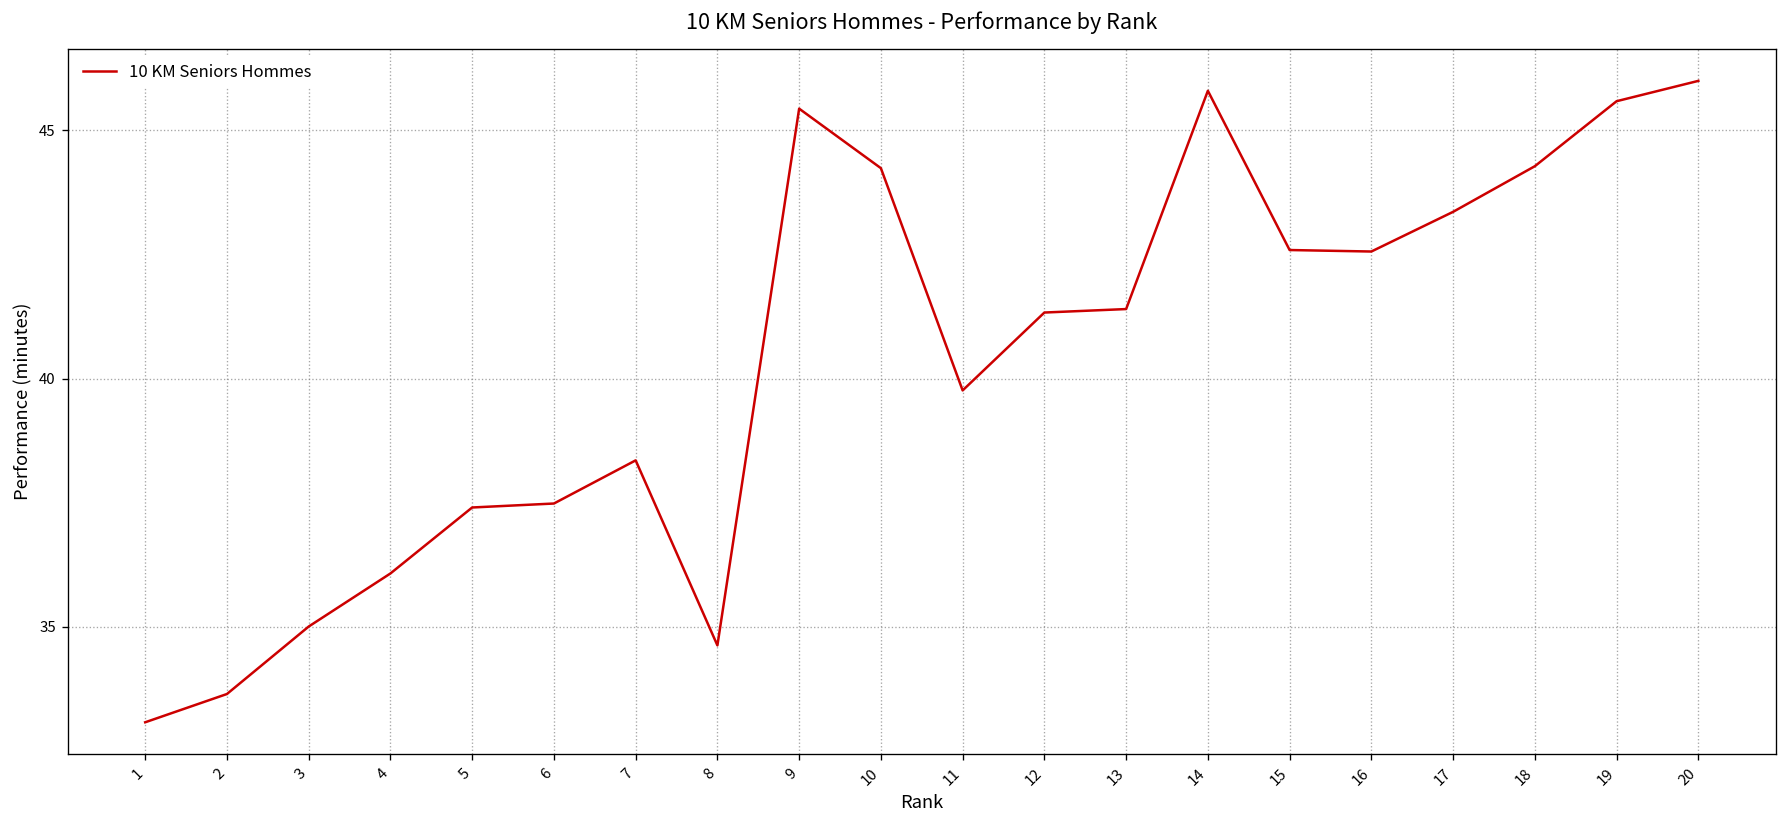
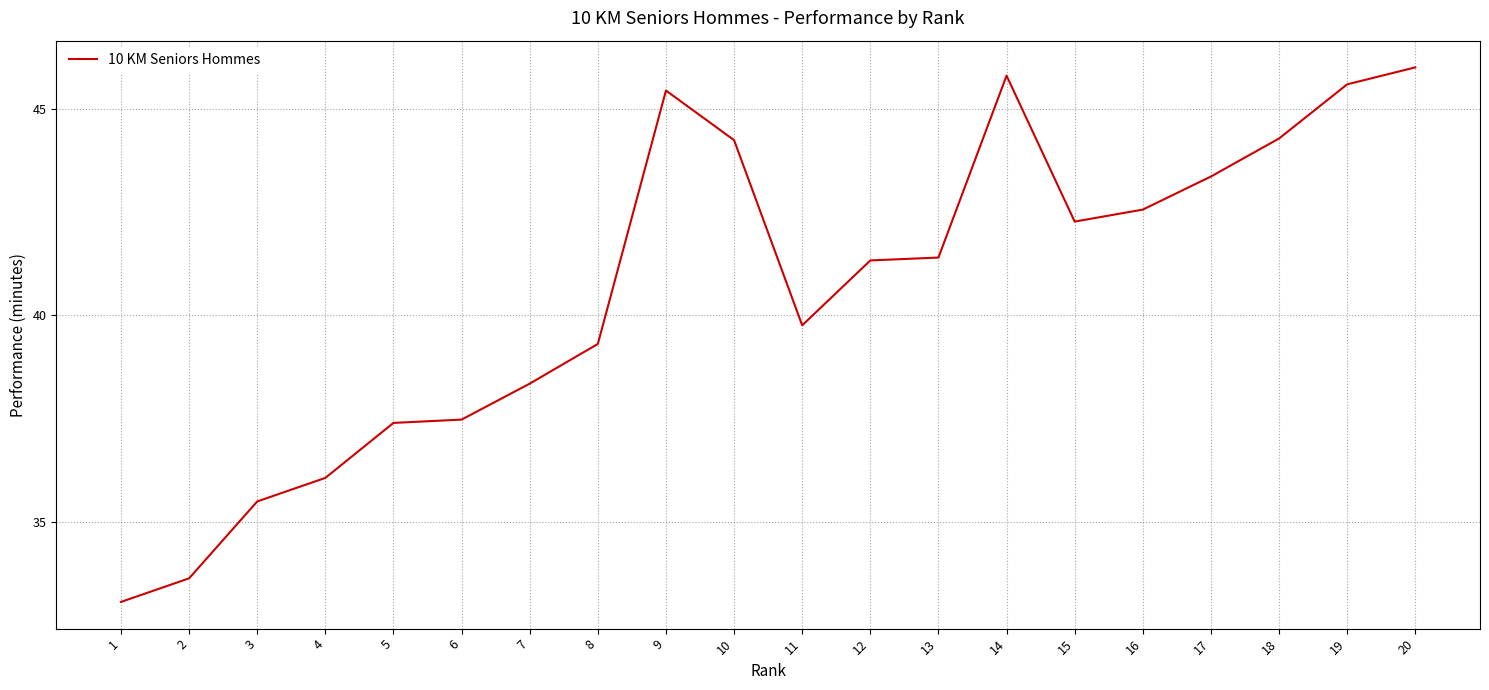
  {
    "1": 33.1,
    "2": 33.6,
-   "3": 35.0,
+   "3": 35.5,
    "4": 36.1,
    "5": 37.4,
    "6": 37.5,
    "7": 38.4,
-   "8": 34.6,
+   "8": 39.3,
    "9": 45.4,
    "10": 44.2,
    "11": 39.8,
    "12": 41.3,
    "13": 41.4,
    "14": 45.8,
-   "15": 42.6,
+   "15": 42.3,
    "16": 42.6,
    "17": 43.4,
    "18": 44.3,
    "19": 45.6,
    "20": 46.0
  }
